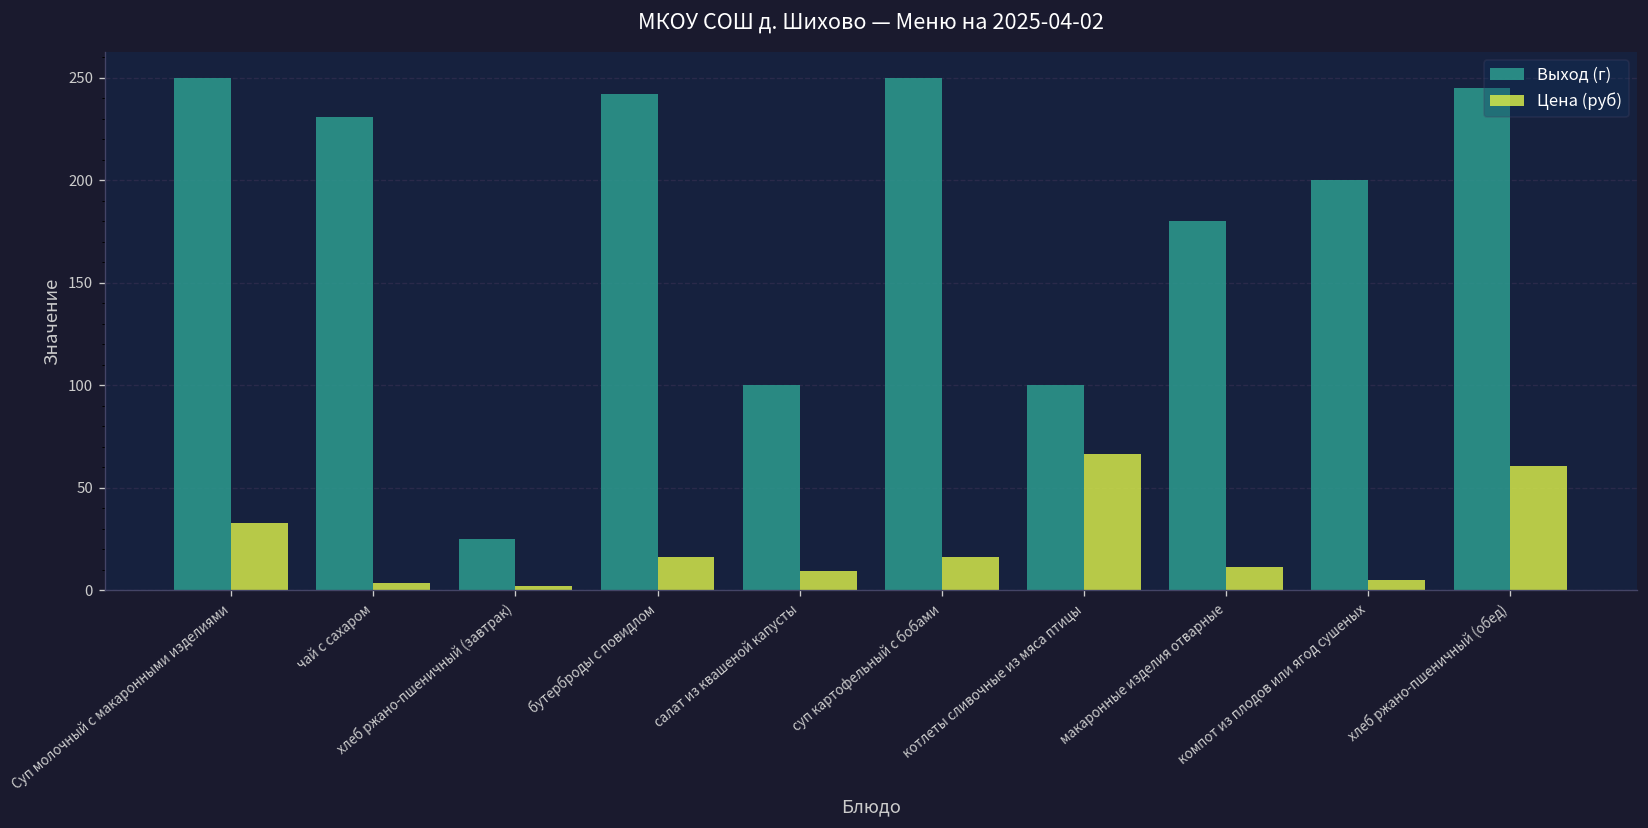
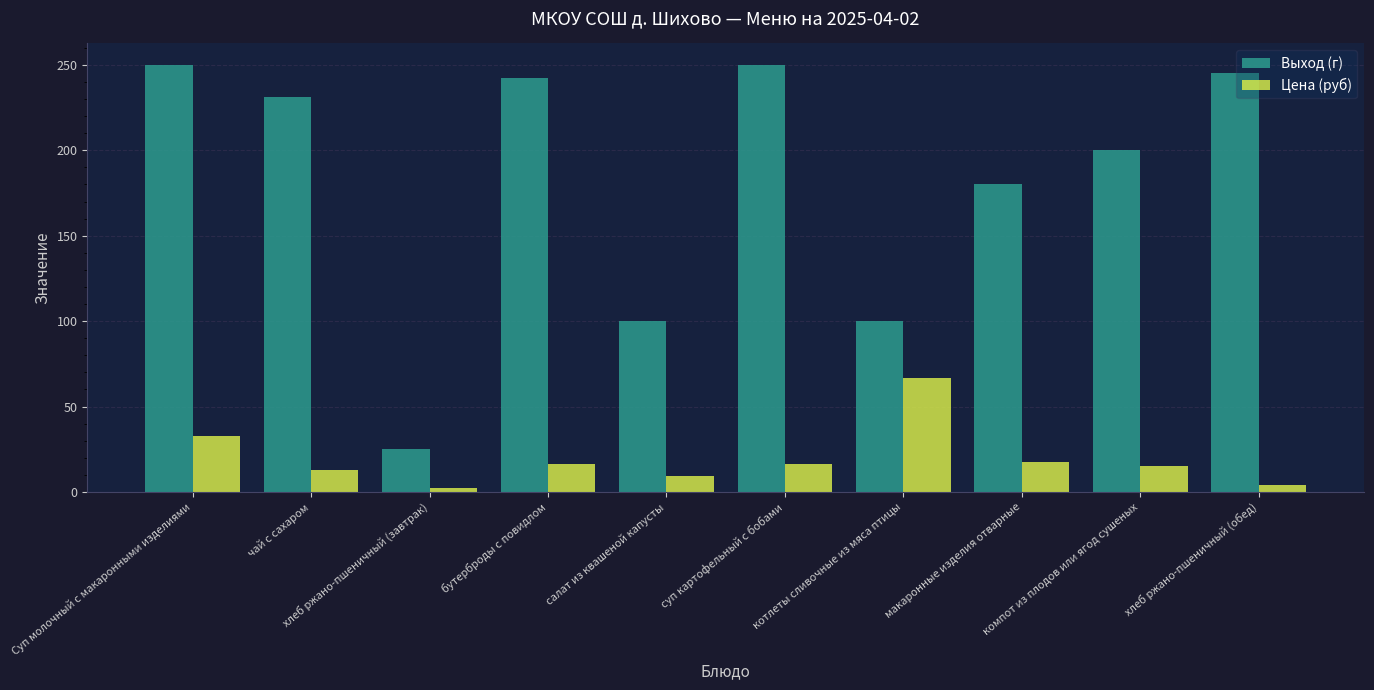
  {
    "Выход (г)": {
      "Суп молочный с макаронными изделиями": 250,
      "чай с сахаром": 231,
      "хлеб ржано-пшеничный (завтрак)": 25,
      "бутерброды с повидлом": 242,
      "салат из квашеной капусты": 100,
      "суп картофельный с бобами": 250,
      "котлеты сливочные из мяса птицы": 100,
      "макаронные изделия отварные": 180,
      "компот из плодов или ягод сушеных": 200,
      "хлеб ржано-пшеничный (обед)": 245
    },
    "Цена (руб)": {
      "Суп молочный с макаронными изделиями": 33,
-     "чай с сахаром": 3,
+     "чай с сахаром": 13,
      "хлеб ржано-пшеничный (завтрак)": 2,
      "бутерброды с повидлом": 16,
      "салат из квашеной капусты": 9,
      "суп картофельный с бобами": 16,
      "котлеты сливочные из мяса птицы": 67,
-     "макаронные изделия отварные": 11,
-     "компот из плодов или ягод сушеных": 5,
-     "хлеб ржано-пшеничный (обед)": 61
+     "макаронные изделия отварные": 17,
+     "компот из плодов или ягод сушеных": 15,
+     "хлеб ржано-пшеничный (обед)": 4
    }
  }
